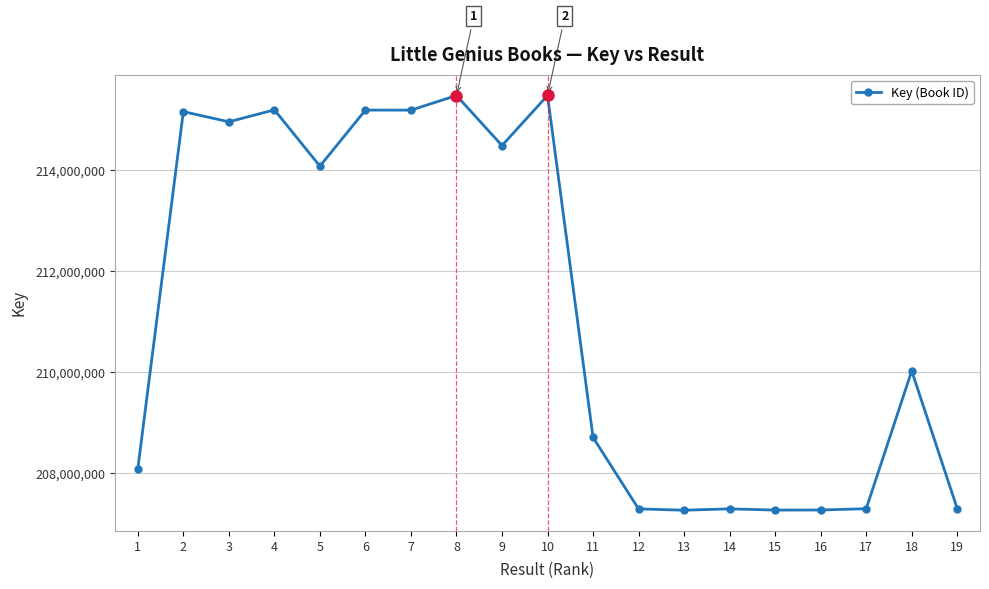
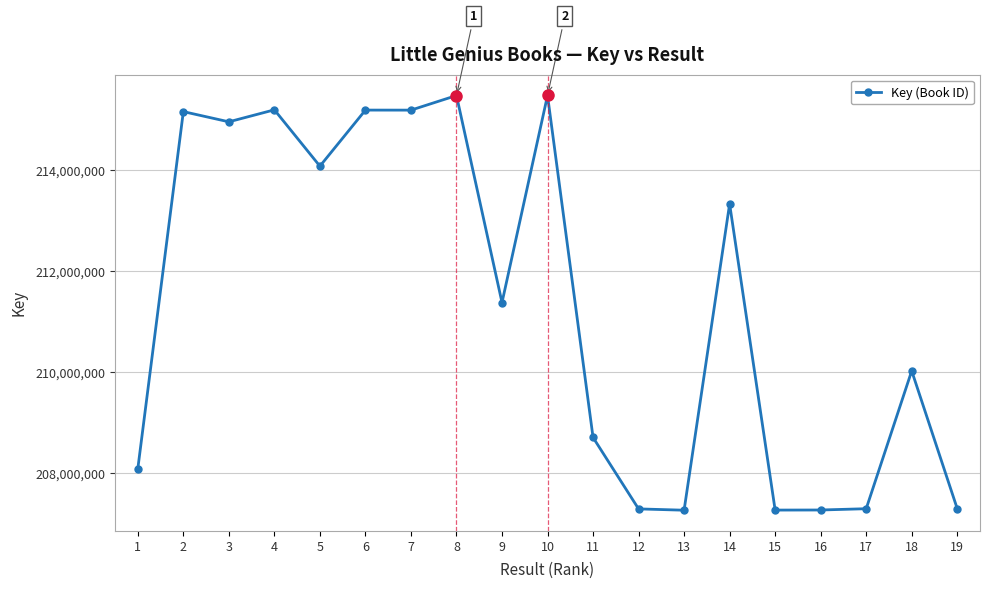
  {
    "Key (Book ID)": {
      "1": "208,100,000",
      "2": "215,200,000",
      "3": "215,000,000",
      "4": "215,200,000",
      "5": "214,100,000",
      "6": "215,200,000",
      "7": "215,200,000",
-     "9": "214,500,000",
+     "9": "211,400,000",
      "11": "208,700,000",
      "12": "207,300,000",
      "13": "207,300,000",
-     "14": "207,300,000",
+     "14": "213,300,000",
      "15": "207,300,000",
      "16": "207,300,000",
      "17": "207,300,000",
      "18": "210,000,000",
      "19": "207,300,000"
    }
  }
